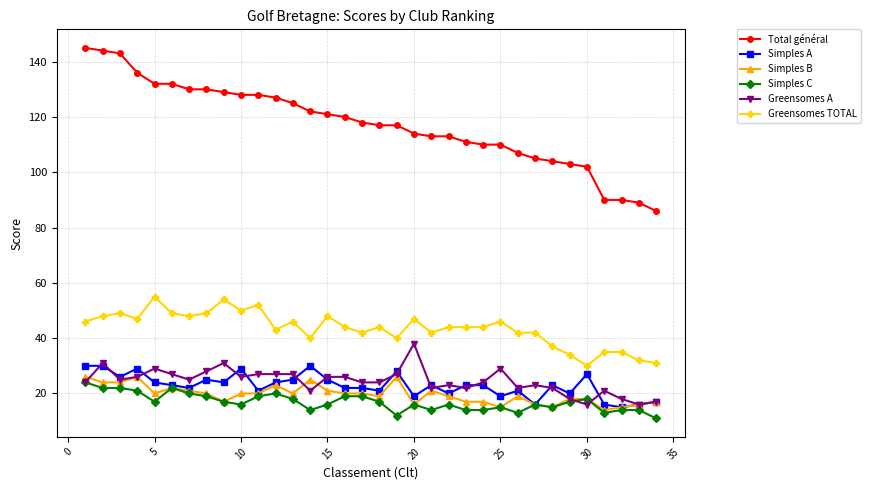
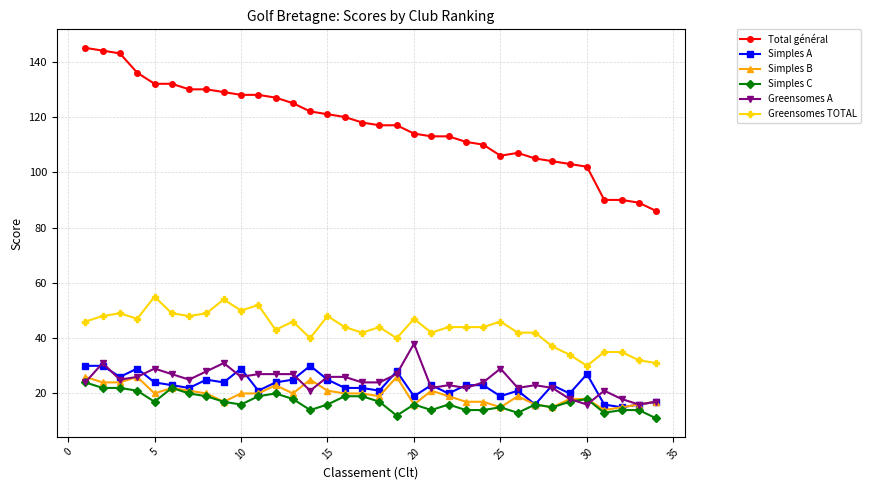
  {
    "Total général": {
      "5": 132,
      "10": 128,
      "15": 121,
      "20": 114,
-     "25": 110,
+     "25": 106,
      "30": 102
    },
    "Simples A": {
      "5": 24,
      "10": 29,
      "15": 25,
      "20": 19,
      "25": 19,
      "30": 27
    },
    "Simples C": {
      "5": 17,
      "10": 16,
      "15": 16
    },
    "Greensomes A": {
      "5": 29,
      "10": 26,
      "15": 26,
      "20": 38,
      "25": 29,
      "30": 16
    }
  }
